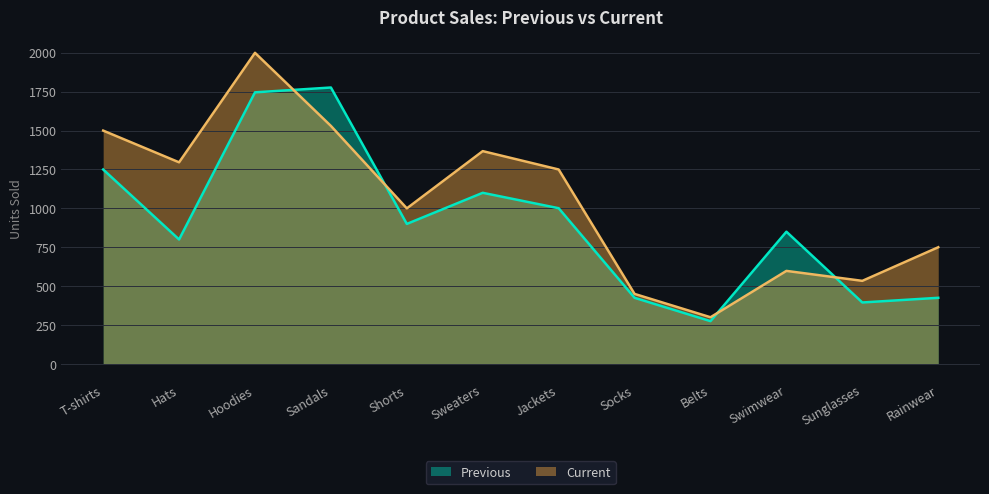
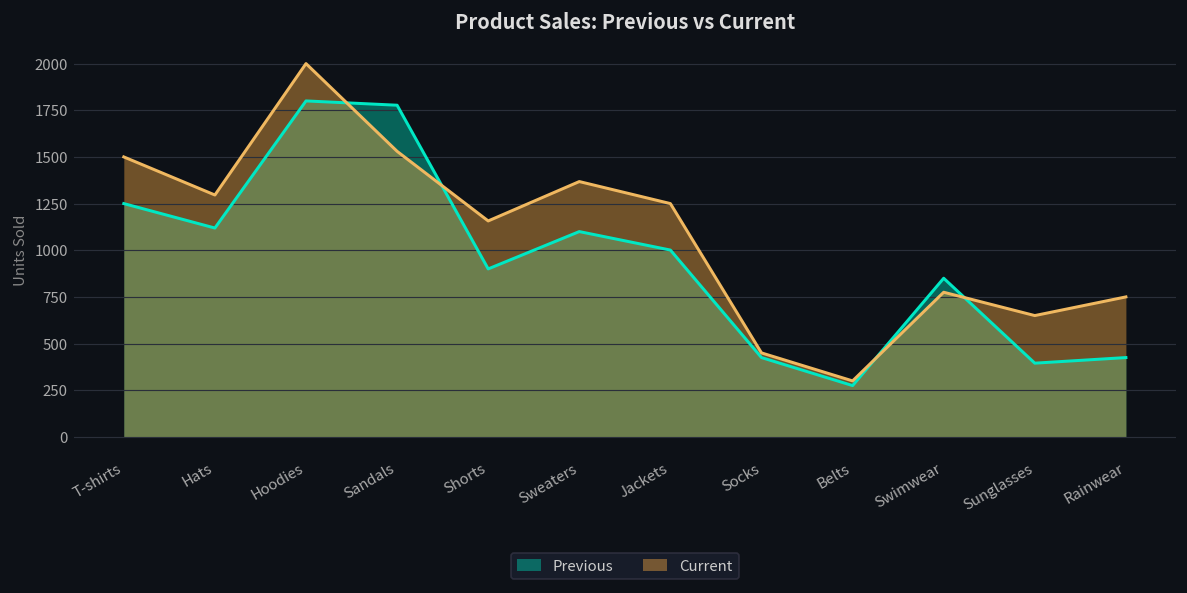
  {
    "Previous": {
      "T-shirts": 1250,
-     "Hats": 800,
-     "Hoodies": 1750,
+     "Hats": 1120,
+     "Hoodies": 1800,
      "Sandals": 1780,
      "Shorts": 900,
      "Sweaters": 1100,
      "Jackets": 1000,
      "Socks": 430,
      "Belts": 280,
      "Swimwear": 850,
      "Sunglasses": 400,
      "Rainwear": 430
    },
    "Current": {
      "T-shirts": 1500,
      "Hats": 1300,
      "Hoodies": 2000,
      "Sandals": 1530,
-     "Shorts": 1000,
+     "Shorts": 1160,
      "Sweaters": 1370,
      "Jackets": 1250,
      "Socks": 450,
      "Belts": 300,
-     "Swimwear": 600,
-     "Sunglasses": 530,
+     "Swimwear": 780,
+     "Sunglasses": 650,
      "Rainwear": 750
    }
  }
